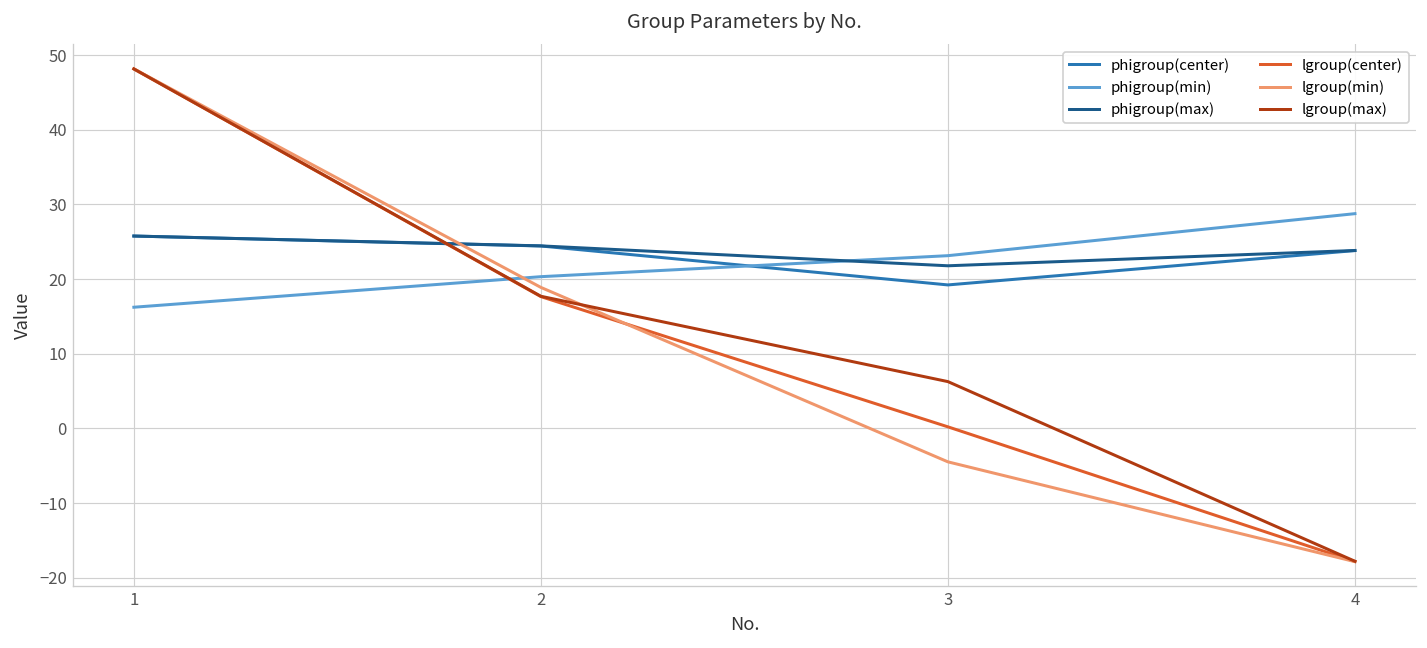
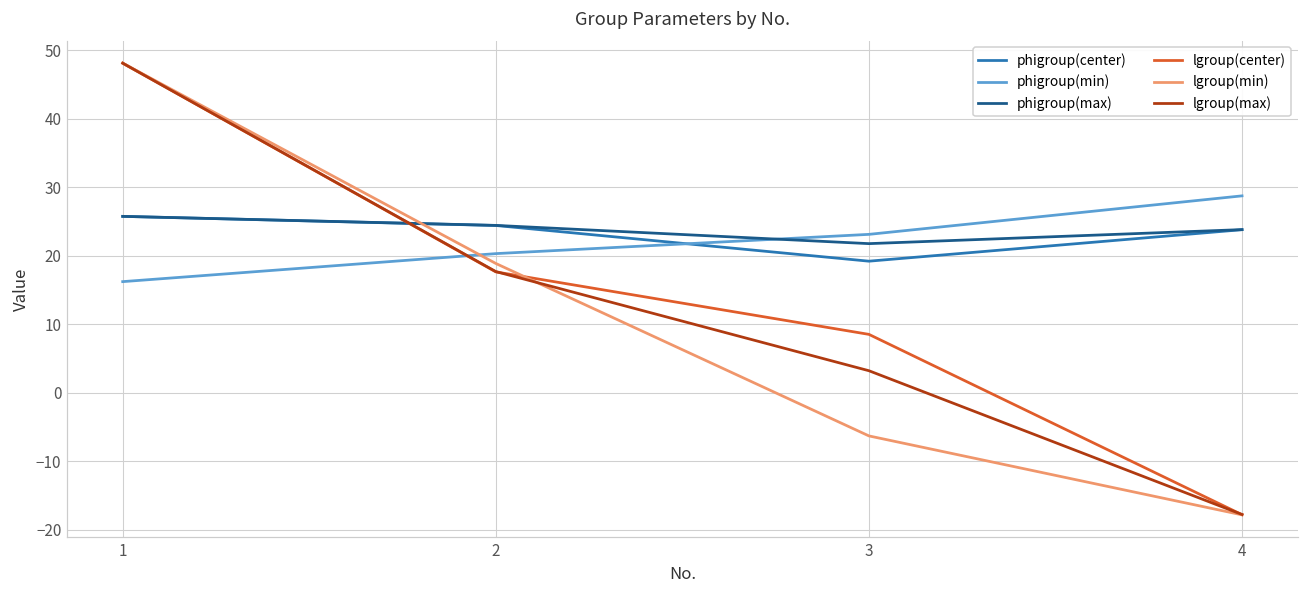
  {
    "phigroup(min)": {
      "1": 16,
      "2": 20,
      "3": 23,
      "4": 29
    },
    "lgroup(center)": {
-     "3": 0
+     "3": 9
    },
    "lgroup(min)": {
      "2": 19,
-     "3": -4
+     "3": -6
    },
    "lgroup(max)": {
-     "3": 6
+     "3": 3
    }
  }
